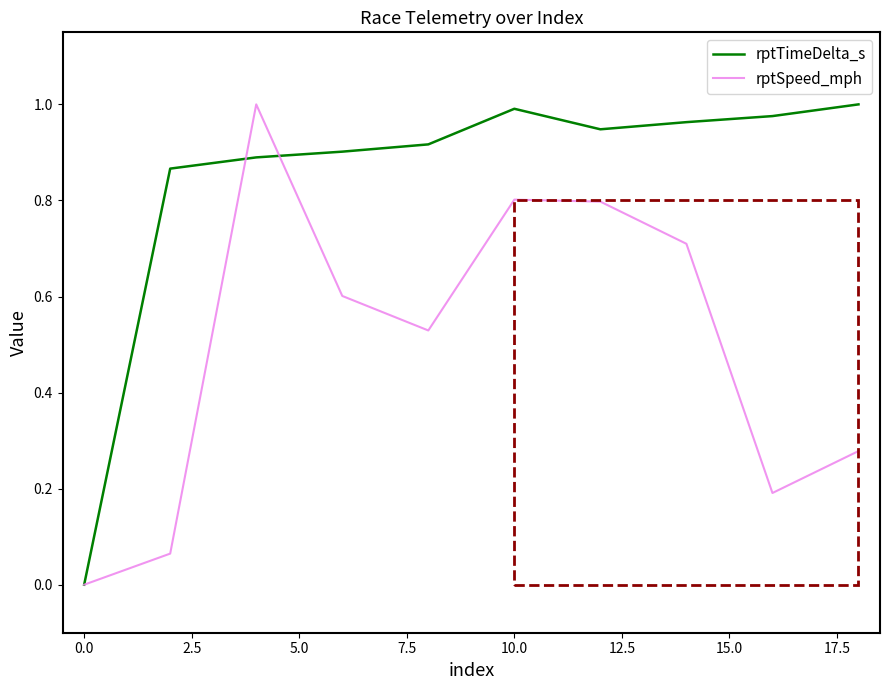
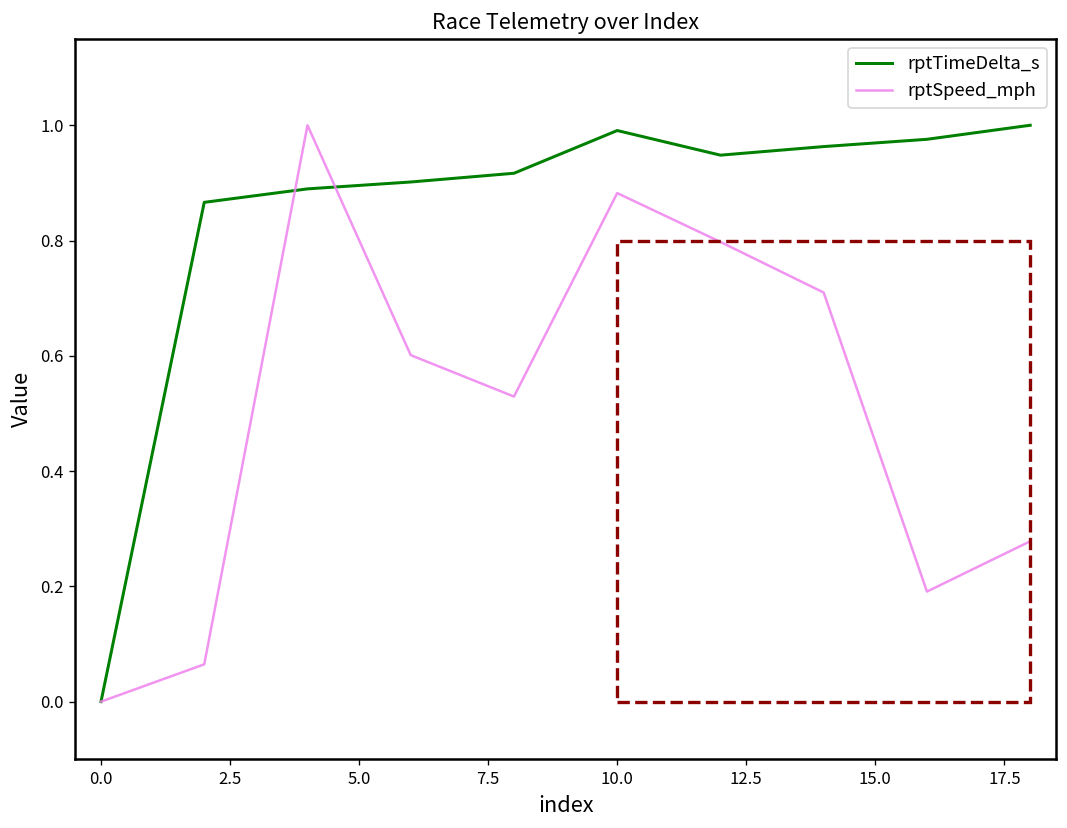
  {
    "rptTimeDelta_s": {
      "10.0": 0.99
    },
    "rptSpeed_mph": {
-     "10.0": 0.80
+     "10.0": 0.88
    }
  }
